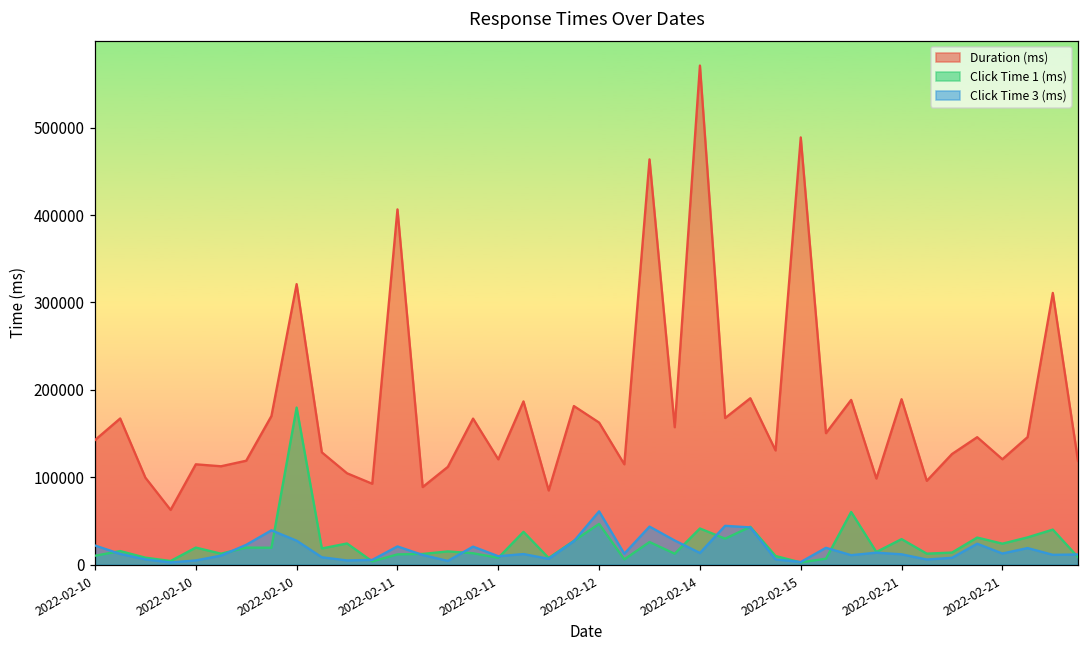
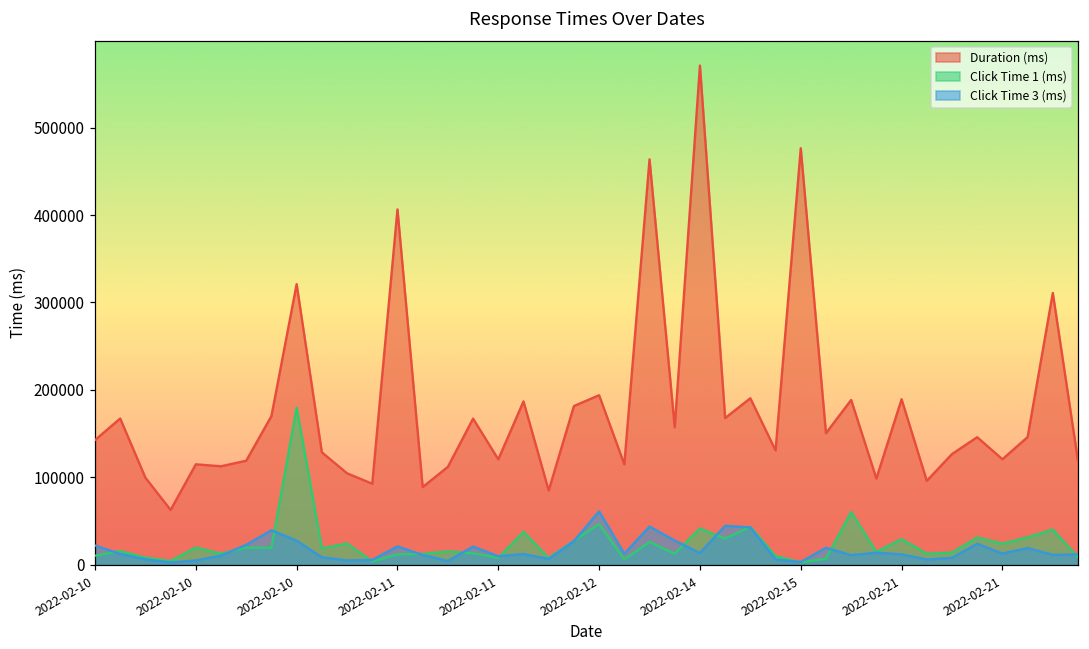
  {
    "Duration (ms)": {
-     "2022-02-12": 160000,
-     "2022-02-15": 490000
+     "2022-02-12": 190000,
+     "2022-02-15": 480000
    },
    "Click Time 1 (ms)": {
      "2022-02-12": 50000
    },
    "Click Time 3 (ms)": {
      "2022-02-12": 60000
    }
  }
